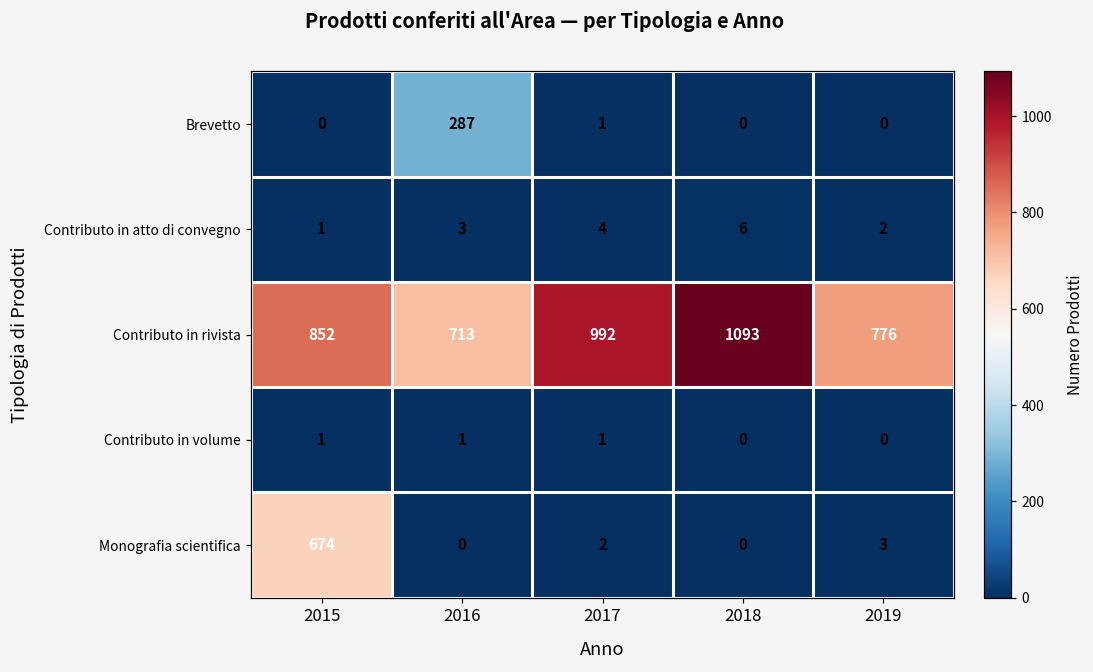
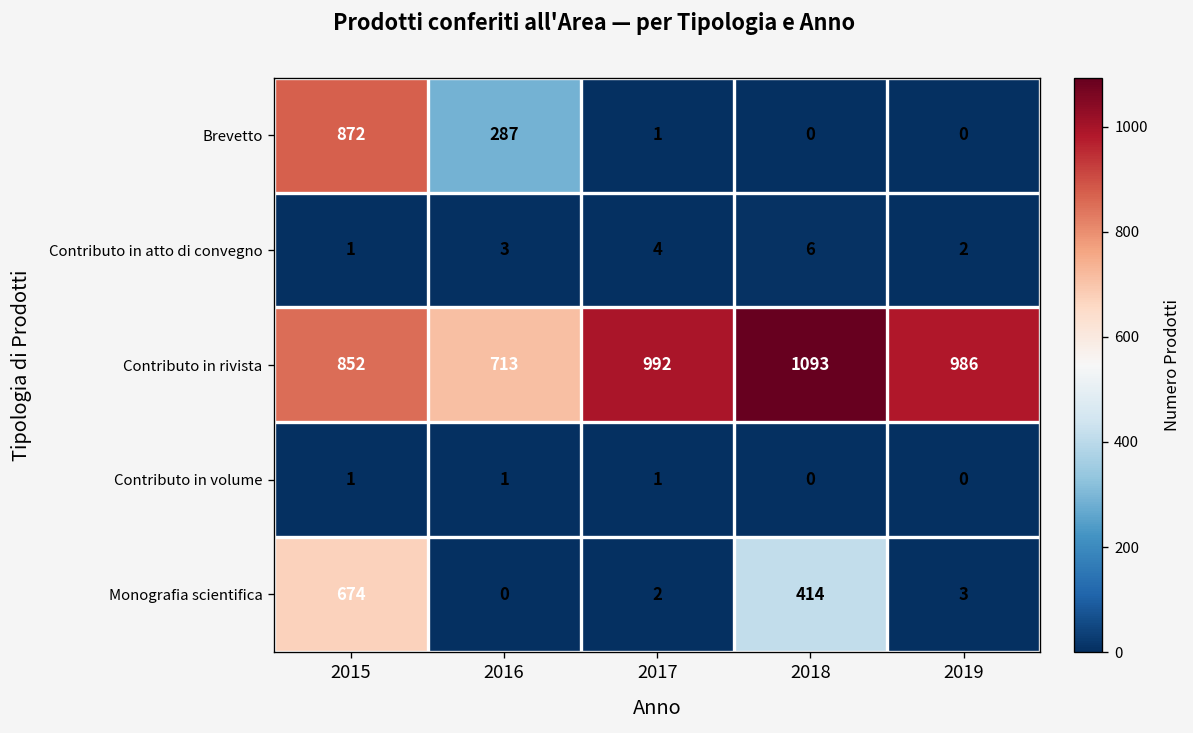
  {
    "Brevetto": {
-     "2015": 0,
+     "2015": 872,
      "2016": 287,
      "2017": 1,
      "2018": 0,
      "2019": 0
    },
    "Contributo in atto di convegno": {
      "2015": 1,
      "2016": 3,
      "2017": 4,
      "2018": 6,
      "2019": 2
    },
    "Contributo in rivista": {
      "2015": 852,
      "2016": 713,
      "2017": 992,
      "2018": 1093,
-     "2019": 776
+     "2019": 986
    },
    "Contributo in volume": {
      "2015": 1,
      "2016": 1,
      "2017": 1,
      "2018": 0,
      "2019": 0
    },
    "Monografia scientifica": {
      "2015": 674,
      "2016": 0,
      "2017": 2,
-     "2018": 0,
+     "2018": 414,
      "2019": 3
    }
  }
